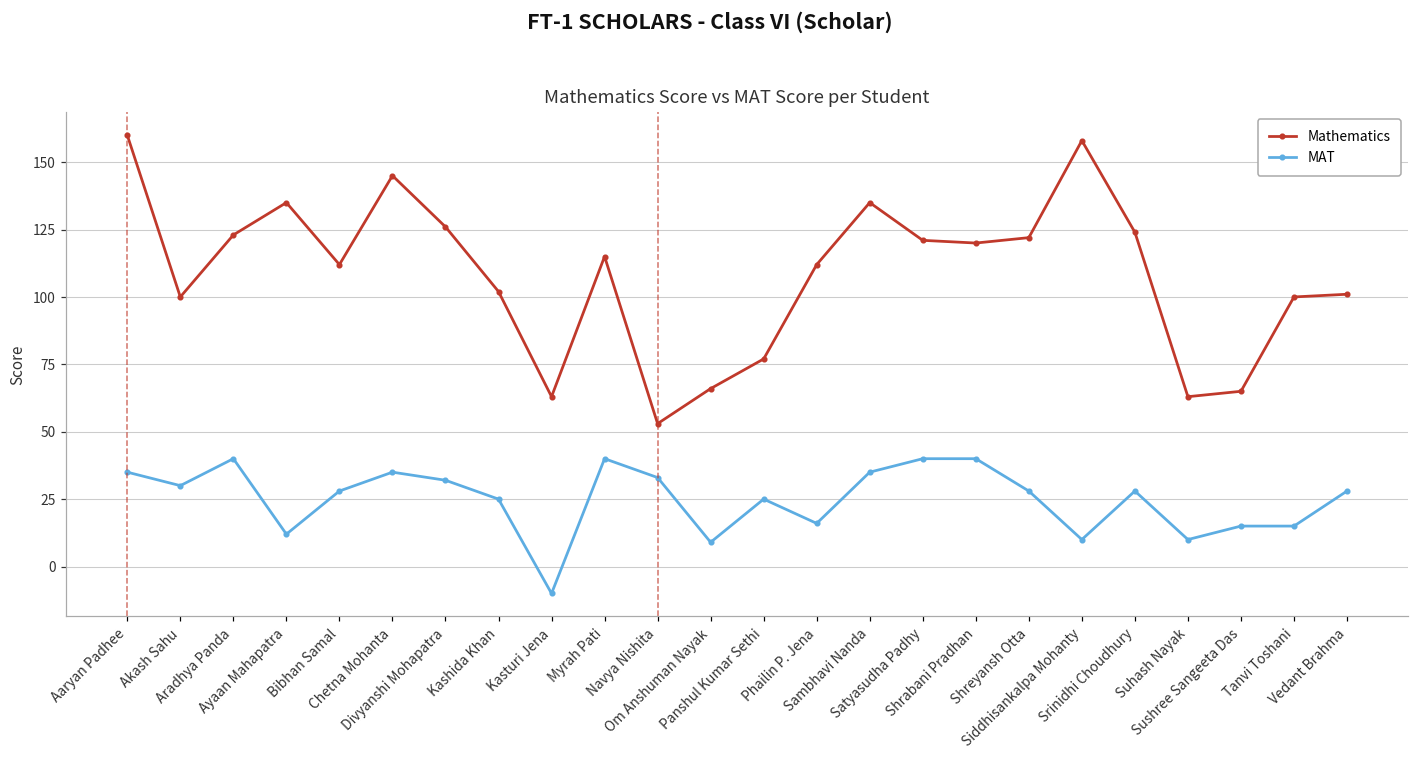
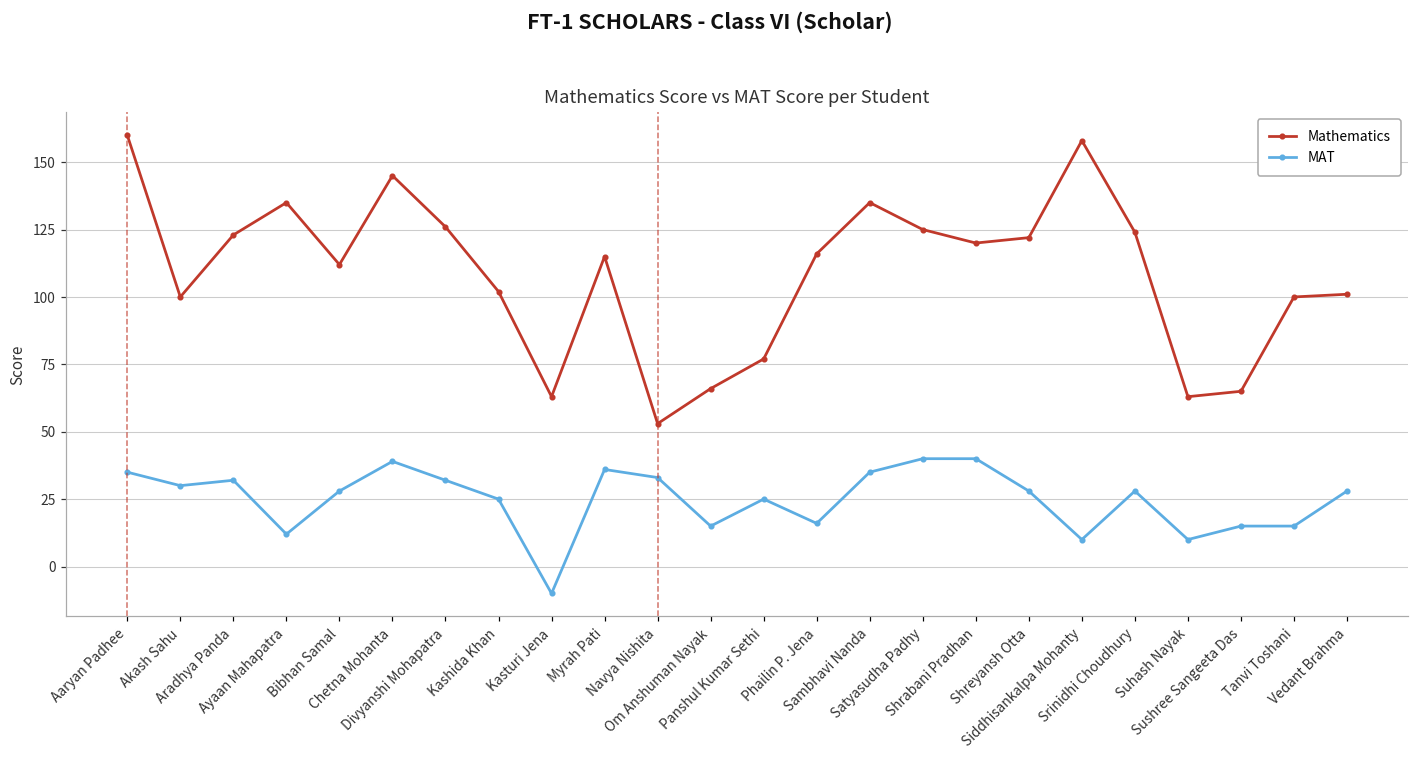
  {
    "Mathematics": {
      "Aaryan Padhee": 160,
      "Akash Sahu": 100,
      "Aradhya Panda": 123,
      "Ayaan Mahapatra": 135,
      "Bibhan Samal": 112,
      "Chetna Mohanta": 145,
      "Divyanshi Mohapatra": 126,
      "Kashida Khan": 102,
      "Kasturi Jena": 63,
      "Myrah Pati": 115,
      "Navya Nishita": 53,
      "Om Anshuman Nayak": 66,
      "Panshul Kumar Sethi": 77,
-     "Phailin P. Jena": 112,
+     "Phailin P. Jena": 116,
      "Sambhavi Nanda": 135,
-     "Satyasudha Padhy": 121,
+     "Satyasudha Padhy": 125,
      "Shrabani Pradhan": 120,
      "Shreyansh Otta": 122,
      "Siddhisankalpa Mohanty": 158,
      "Srinidhi Choudhury": 124,
      "Suhash Nayak": 63,
      "Sushree Sangeeta Das": 65,
      "Tanvi Toshani": 100,
      "Vedant Brahma": 101
    },
    "MAT": {
      "Aaryan Padhee": 35,
      "Akash Sahu": 30,
-     "Aradhya Panda": 40,
+     "Aradhya Panda": 32,
      "Ayaan Mahapatra": 12,
      "Bibhan Samal": 28,
-     "Chetna Mohanta": 35,
+     "Chetna Mohanta": 39,
      "Divyanshi Mohapatra": 32,
      "Kashida Khan": 25,
      "Kasturi Jena": -10,
-     "Myrah Pati": 40,
+     "Myrah Pati": 36,
      "Navya Nishita": 33,
-     "Om Anshuman Nayak": 9,
+     "Om Anshuman Nayak": 15,
      "Panshul Kumar Sethi": 25,
      "Phailin P. Jena": 16,
      "Sambhavi Nanda": 35,
      "Satyasudha Padhy": 40,
      "Shrabani Pradhan": 40,
      "Shreyansh Otta": 28,
      "Siddhisankalpa Mohanty": 10,
      "Srinidhi Choudhury": 28,
      "Suhash Nayak": 10,
      "Sushree Sangeeta Das": 15,
      "Tanvi Toshani": 15,
      "Vedant Brahma": 28
    }
  }
